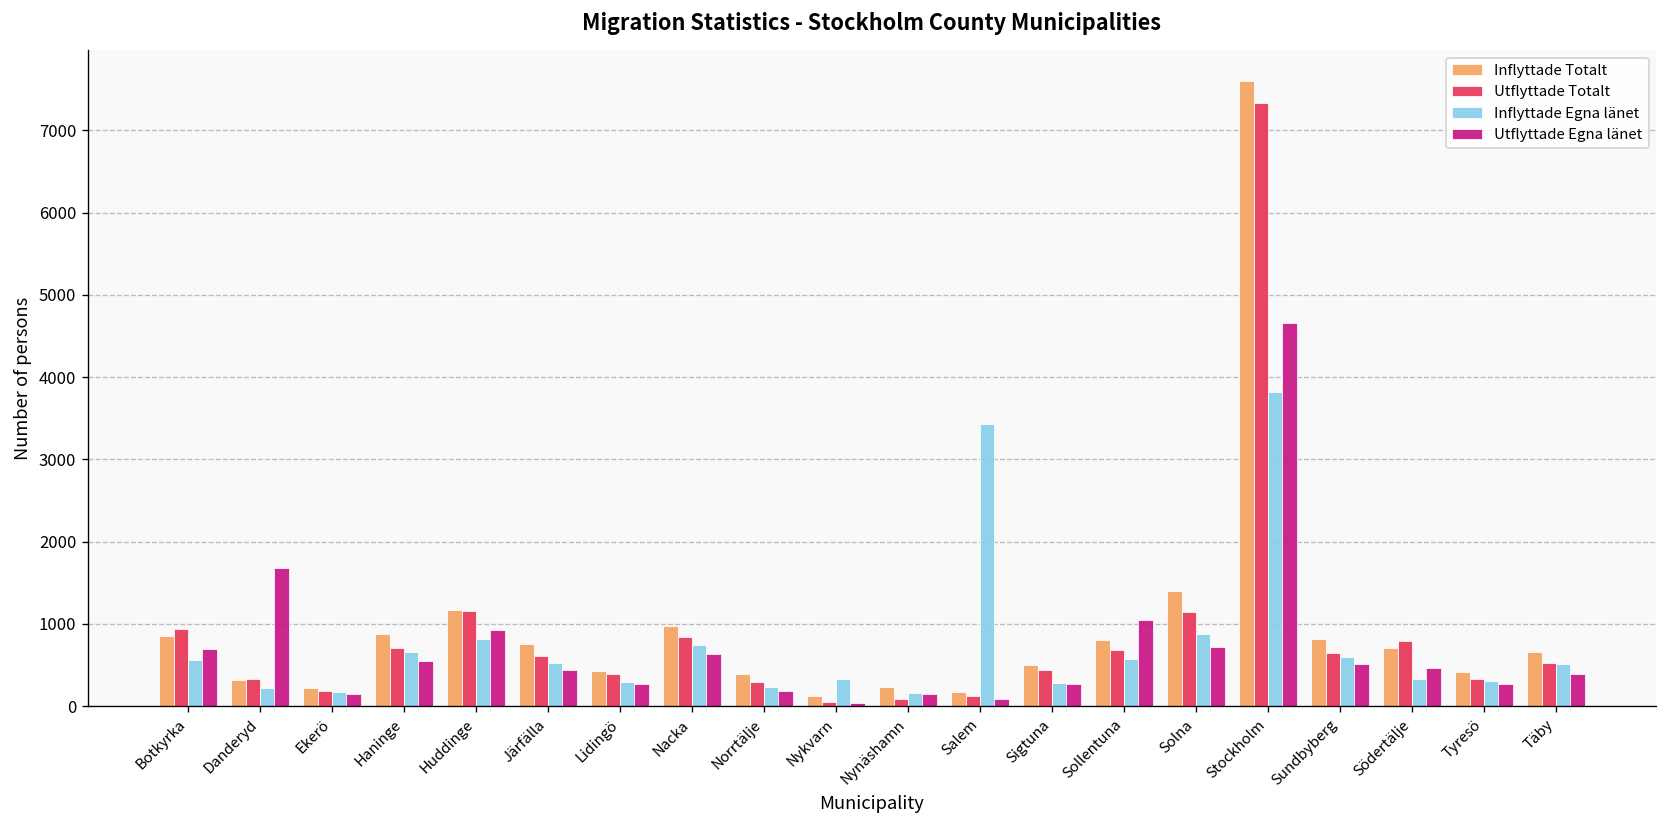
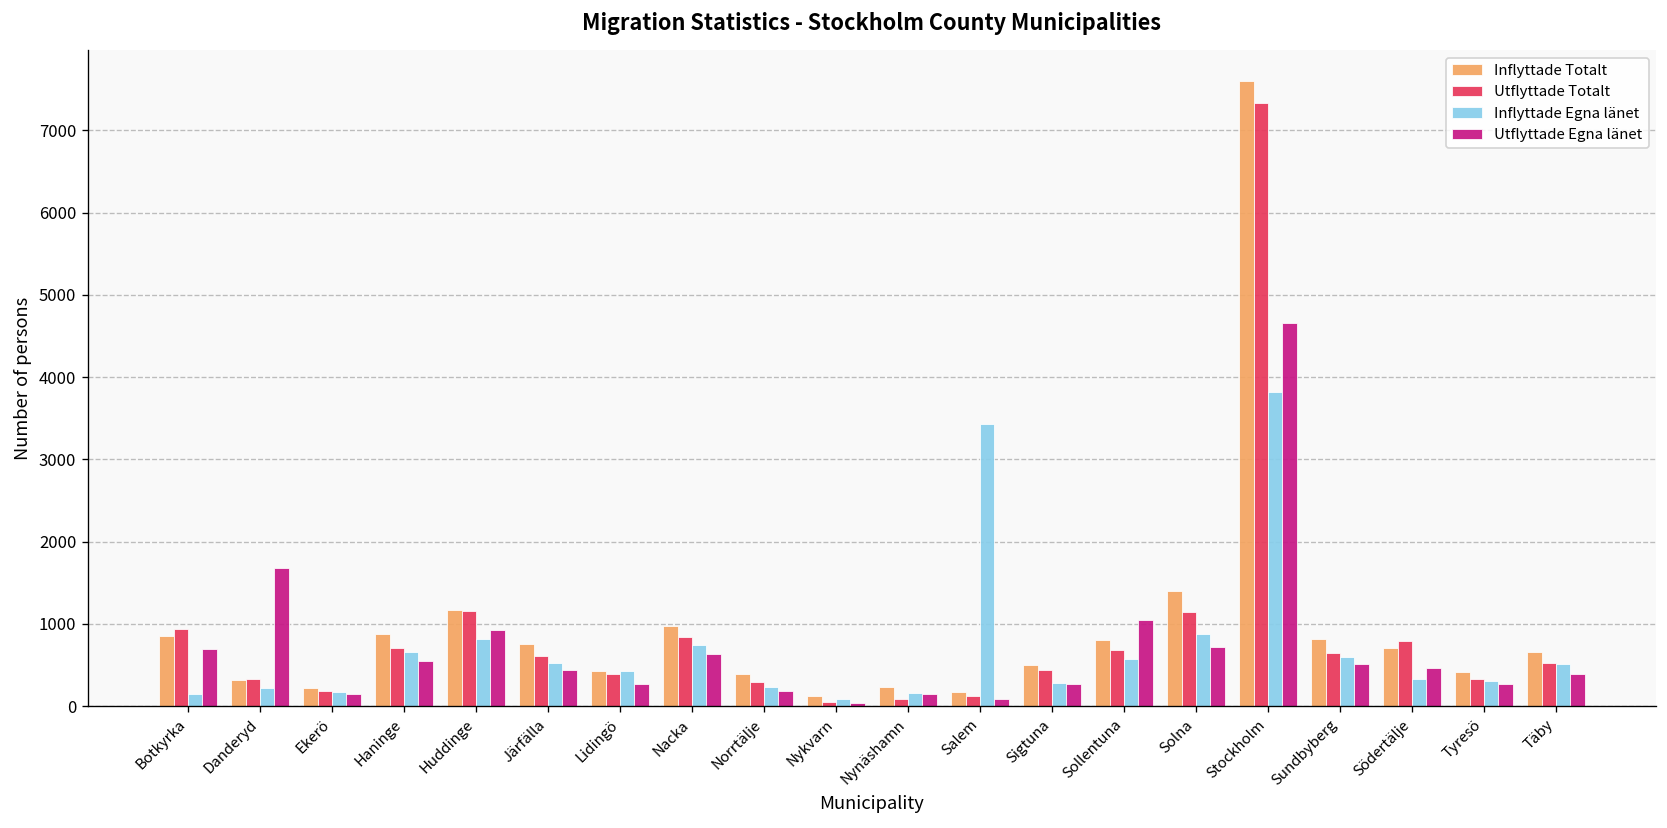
  {
    "Inflyttade Totalt": {
      "Botkyrka": 900,
      "Danderyd": 300,
      "Ekerö": 200,
      "Haninge": 900,
      "Huddinge": 1200,
      "Järfälla": 800,
      "Lidingö": 400,
      "Nacka": 1000,
      "Norrtälje": 400,
      "Nykvarn": 100,
      "Nynäshamn": 200,
      "Salem": 200,
      "Sigtuna": 500,
      "Sollentuna": 800,
      "Solna": 1400,
      "Stockholm": 7600,
      "Sundbyberg": 800,
      "Södertälje": 700,
      "Tyresö": 400,
      "Täby": 700
    },
    "Utflyttade Totalt": {
      "Botkyrka": 900,
      "Danderyd": 300,
      "Ekerö": 200,
      "Haninge": 700,
      "Huddinge": 1200,
      "Järfälla": 600,
      "Lidingö": 400,
      "Nacka": 800,
      "Norrtälje": 300,
      "Nykvarn": 100,
      "Nynäshamn": 100,
      "Salem": 100,
      "Sigtuna": 400,
      "Sollentuna": 700,
      "Solna": 1200,
      "Stockholm": 7300,
      "Sundbyberg": 600,
      "Södertälje": 800,
      "Tyresö": 300,
      "Täby": 500
    },
    "Inflyttade Egna länet": {
-     "Botkyrka": 600,
+     "Botkyrka": 100,
      "Danderyd": 200,
      "Ekerö": 200,
      "Haninge": 700,
      "Huddinge": 800,
      "Järfälla": 500,
-     "Lidingö": 300,
+     "Lidingö": 400,
      "Nacka": 700,
      "Norrtälje": 200,
-     "Nykvarn": 300,
+     "Nykvarn": 100,
      "Nynäshamn": 200,
      "Salem": 3400,
      "Sigtuna": 300,
      "Sollentuna": 600,
      "Solna": 900,
      "Stockholm": 3800,
      "Sundbyberg": 600,
      "Södertälje": 300,
      "Tyresö": 300,
      "Täby": 500
    },
    "Utflyttade Egna länet": {
      "Botkyrka": 700,
      "Danderyd": 1700,
      "Ekerö": 100,
      "Haninge": 600,
      "Huddinge": 900,
      "Järfälla": 400,
      "Lidingö": 300,
      "Nacka": 600,
      "Norrtälje": 200,
      "Nynäshamn": 200,
      "Salem": 100,
      "Sigtuna": 300,
      "Sollentuna": 1100,
      "Solna": 700,
      "Stockholm": 4700,
      "Sundbyberg": 500,
      "Södertälje": 500,
      "Tyresö": 300,
      "Täby": 400
    }
  }
